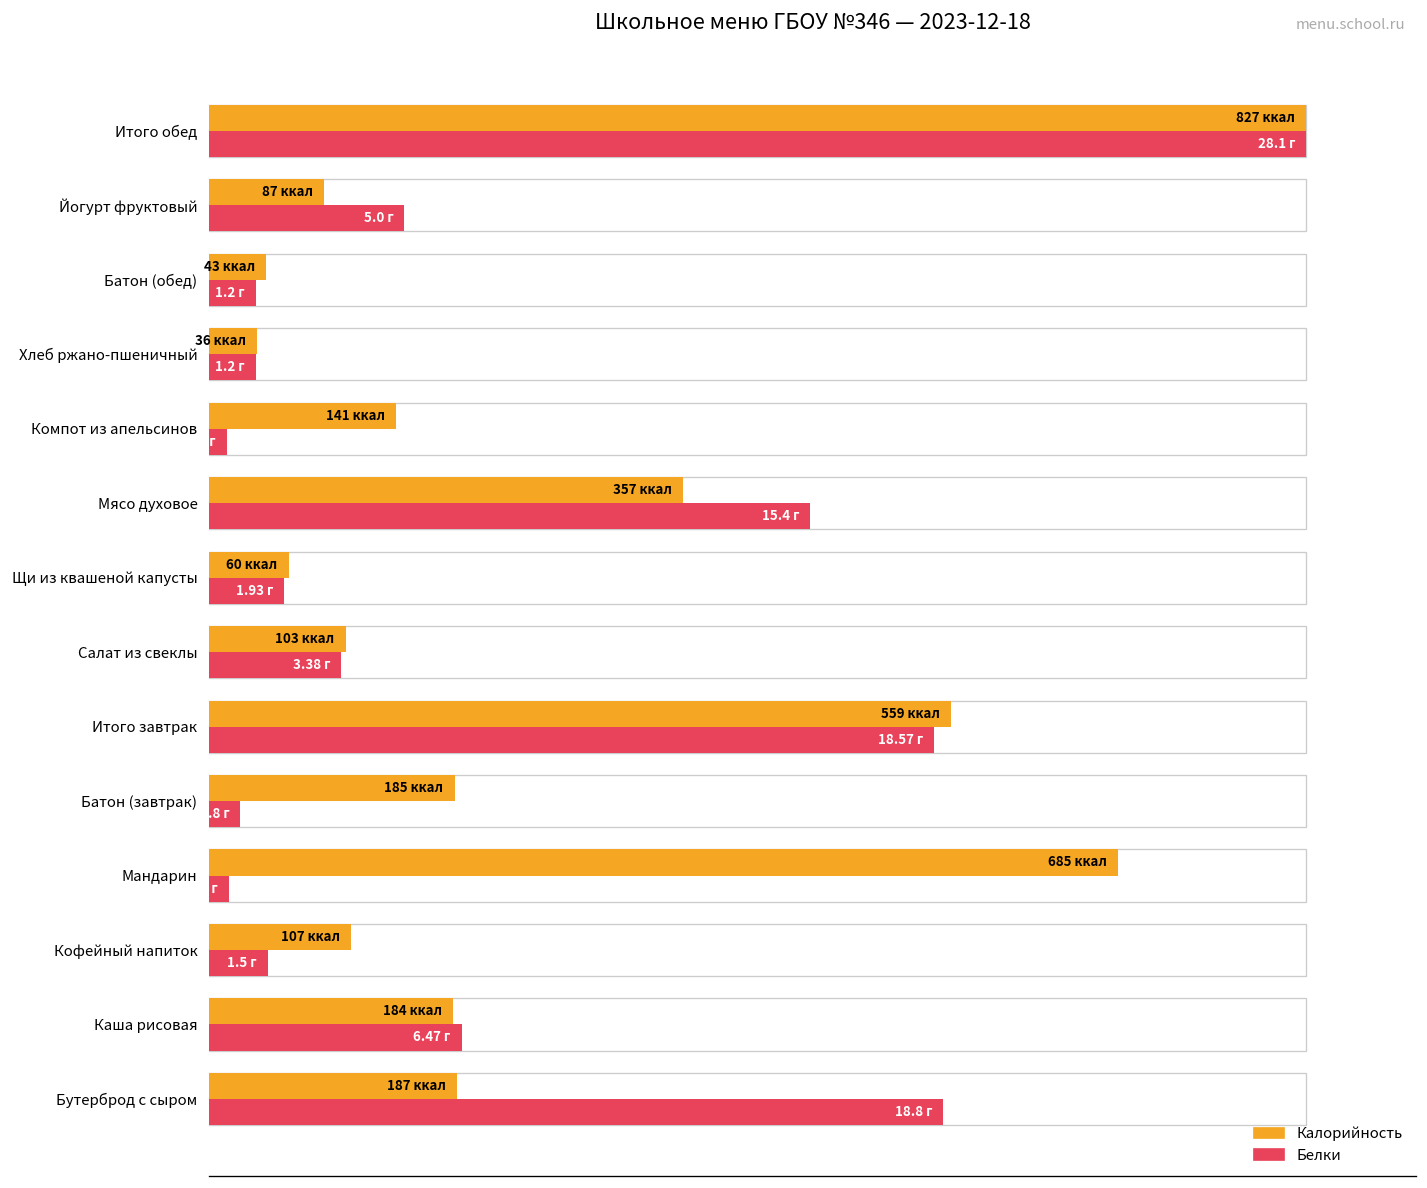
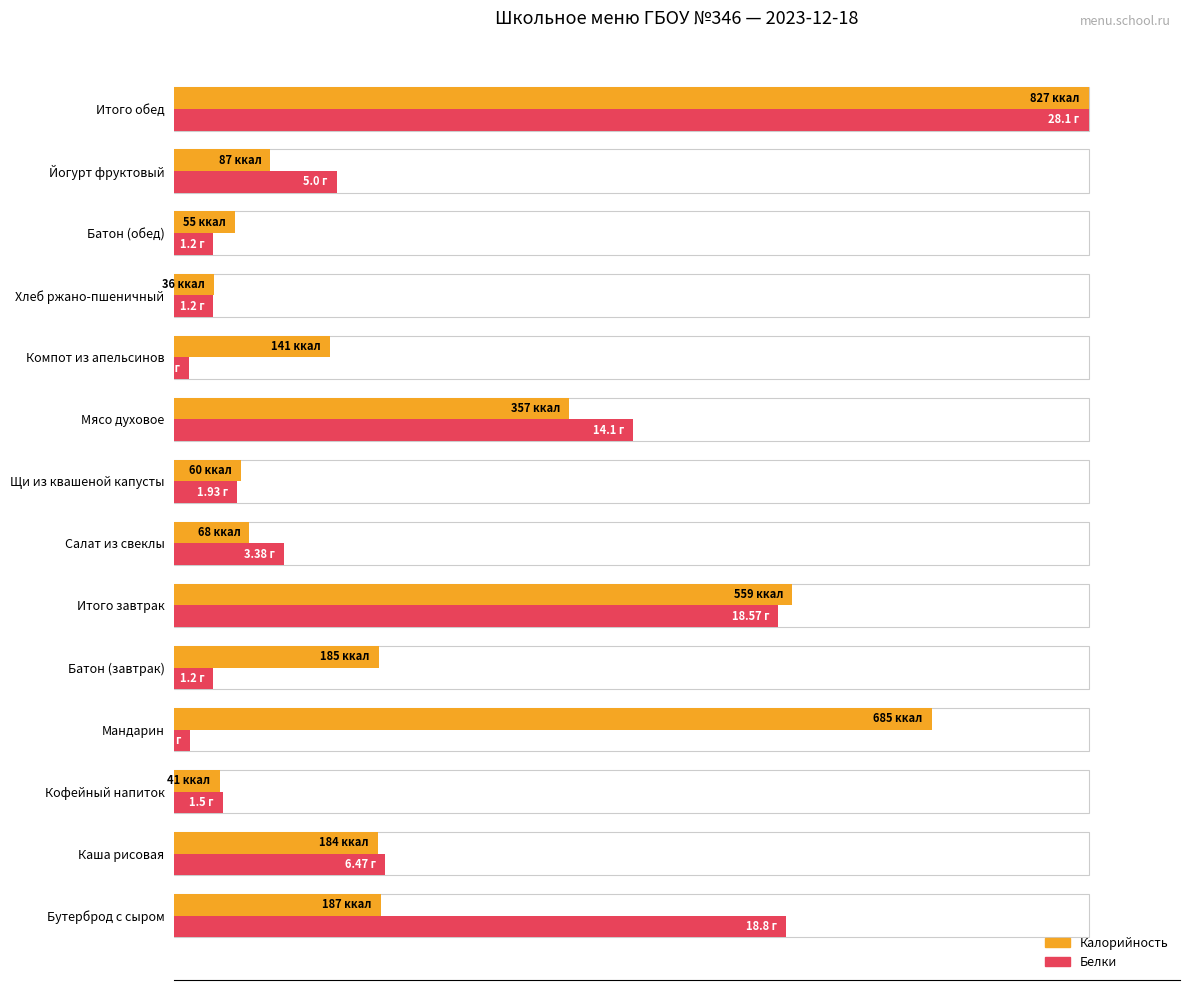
  {
    "Калорийность": {
-     "Батон (обед)": 43,
-     "Салат из свеклы": 103,
-     "Кофейный напиток": 107
+     "Батон (обед)": 55,
+     "Салат из свеклы": 68,
+     "Кофейный напиток": 41
    },
    "Белки": {
-     "Мясо духовое": 15.4,
-     "Батон (завтрак)": 0.8
+     "Мясо духовое": 14.1,
+     "Батон (завтрак)": 1.2
    }
  }
